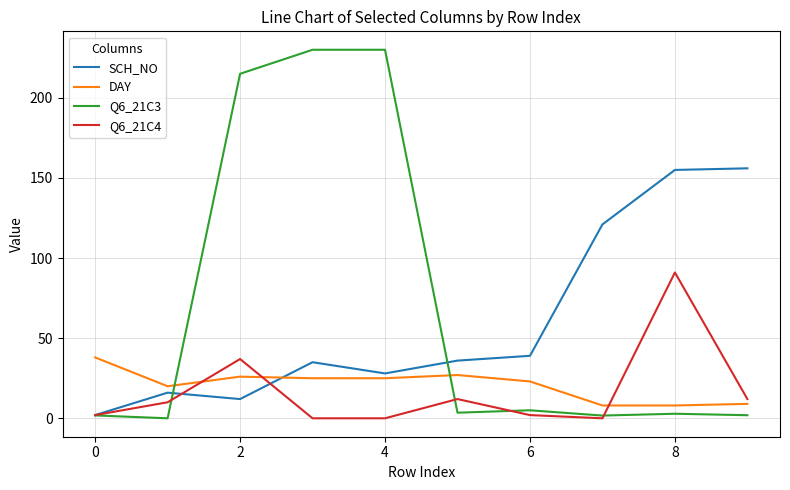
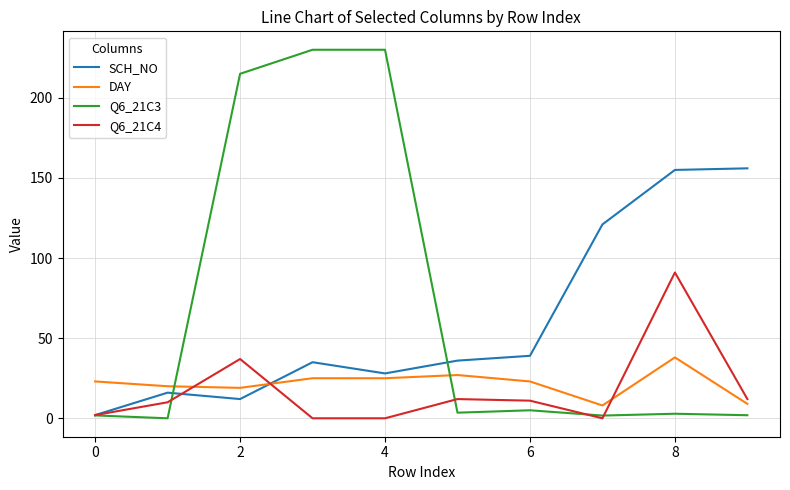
  {
    "SCH_NO": {
      "2": 12,
      "4": 28,
      "6": 39,
      "8": 155
    },
    "DAY": {
-     "0": 38,
-     "2": 26,
+     "0": 23,
+     "2": 19,
      "4": 25,
      "6": 23,
-     "8": 8
+     "8": 38
    },
    "Q6_21C3": {
      "2": 215,
      "4": 230,
      "6": 5,
      "8": 3
    },
    "Q6_21C4": {
      "2": 37,
      "4": 0,
-     "6": 2,
+     "6": 11,
      "8": 91
    }
  }
